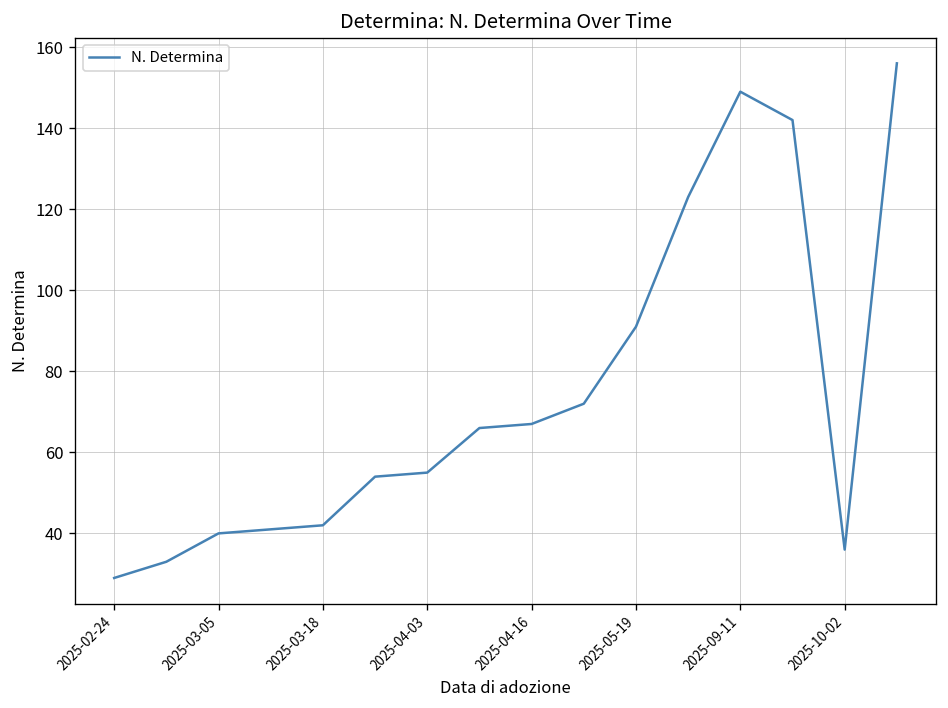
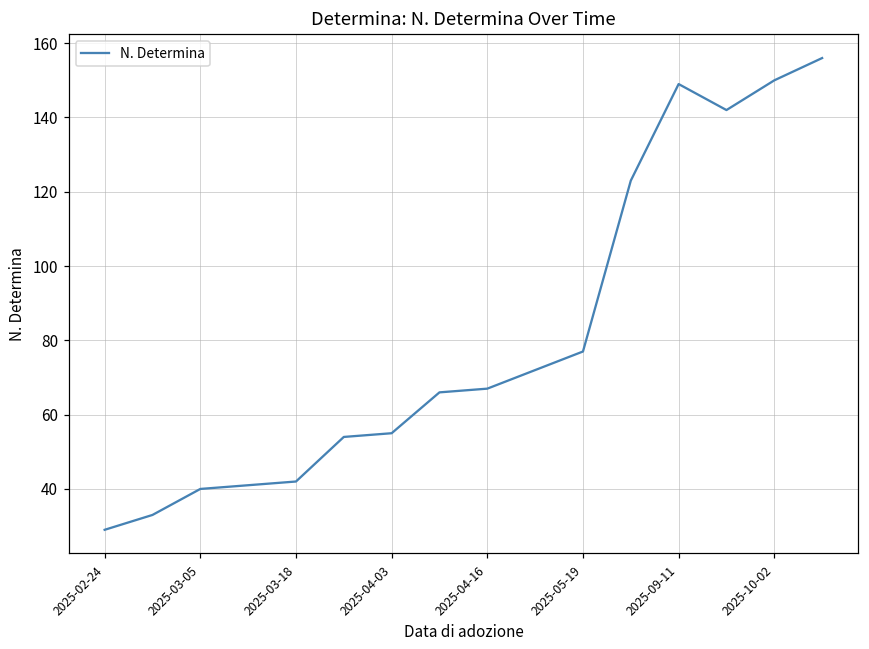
  {
    "2025-02-24": 29,
    "2025-03-05": 40,
    "2025-03-18": 42,
-   "2025-05-19": 91,
+   "2025-05-19": 77,
    "2025-09-11": 149,
-   "2025-10-02": 36
+   "2025-10-02": 150
  }
